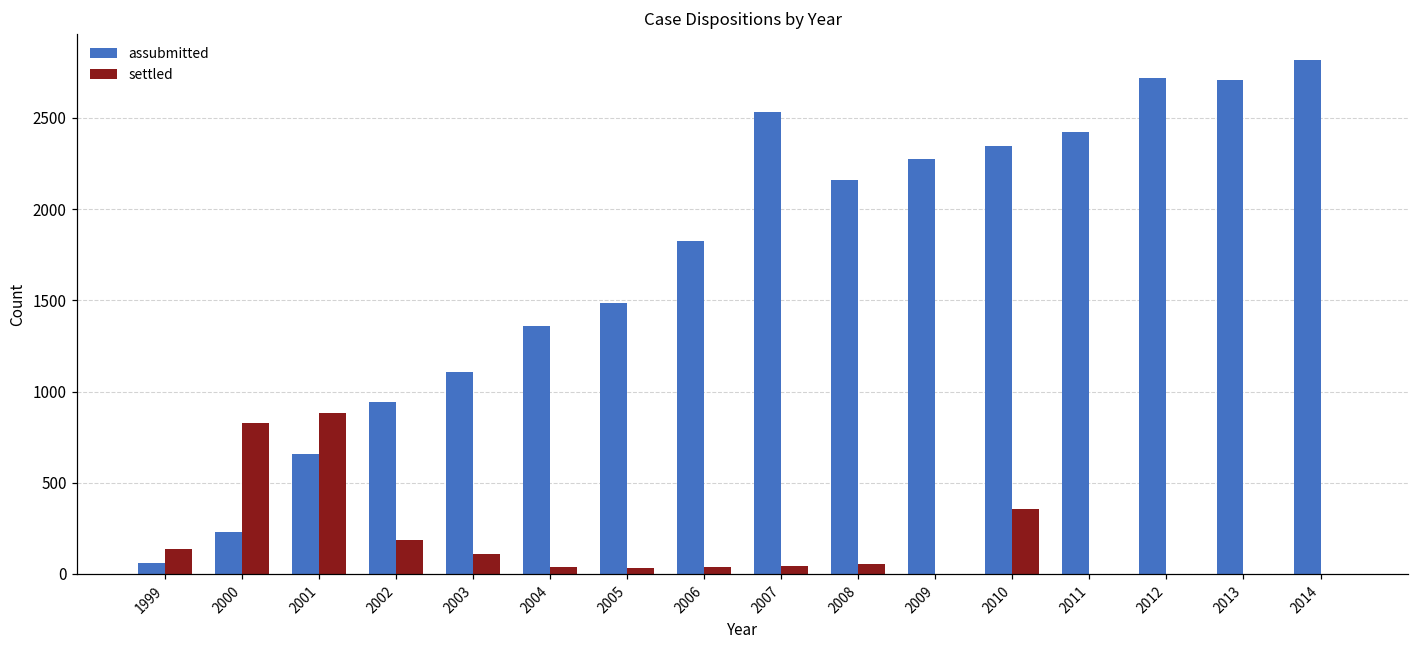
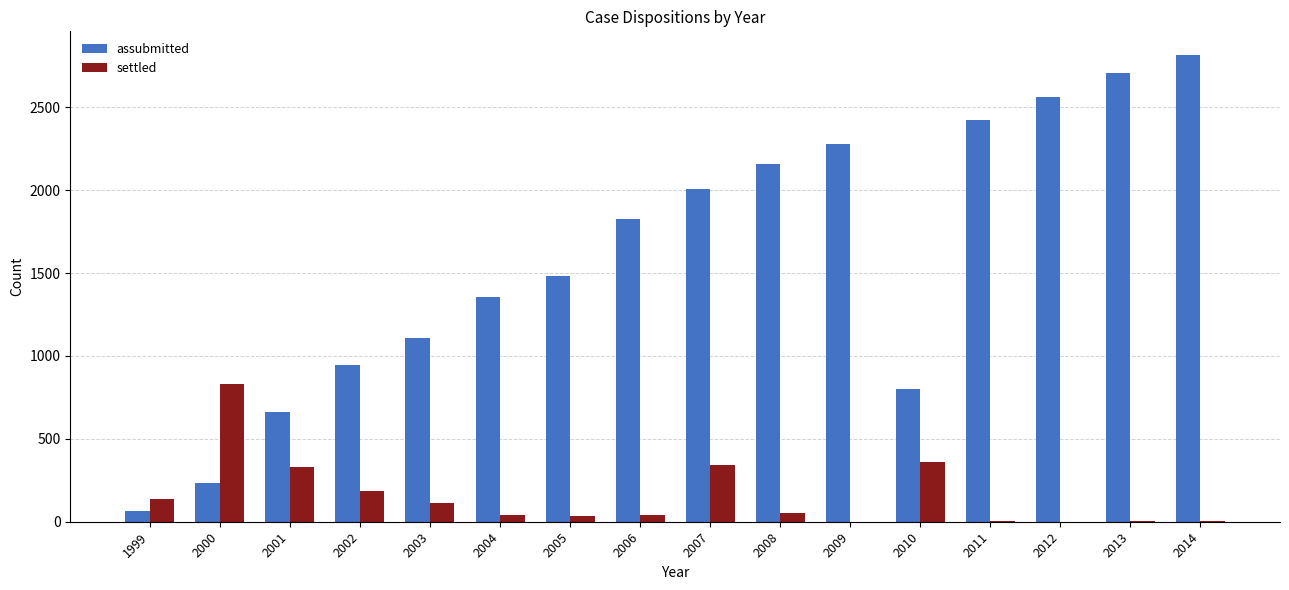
  {
    "assubmitted": {
      "1999": 60,
      "2000": 230,
      "2001": 660,
      "2002": 940,
      "2003": 1110,
      "2004": 1360,
      "2005": 1480,
      "2006": 1830,
-     "2007": 2530,
+     "2007": 2010,
      "2008": 2160,
      "2009": 2280,
-     "2010": 2340,
+     "2010": 800,
      "2011": 2430,
-     "2012": 2720,
+     "2012": 2560,
      "2013": 2710,
      "2014": 2820
    },
    "settled": {
      "1999": 140,
      "2000": 830,
-     "2001": 880,
+     "2001": 330,
      "2002": 180,
      "2003": 110,
      "2004": 40,
      "2005": 30,
      "2006": 40,
-     "2007": 40,
+     "2007": 340,
      "2008": 50,
      "2009": 0,
      "2010": 360,
      "2012": 0
    }
  }
